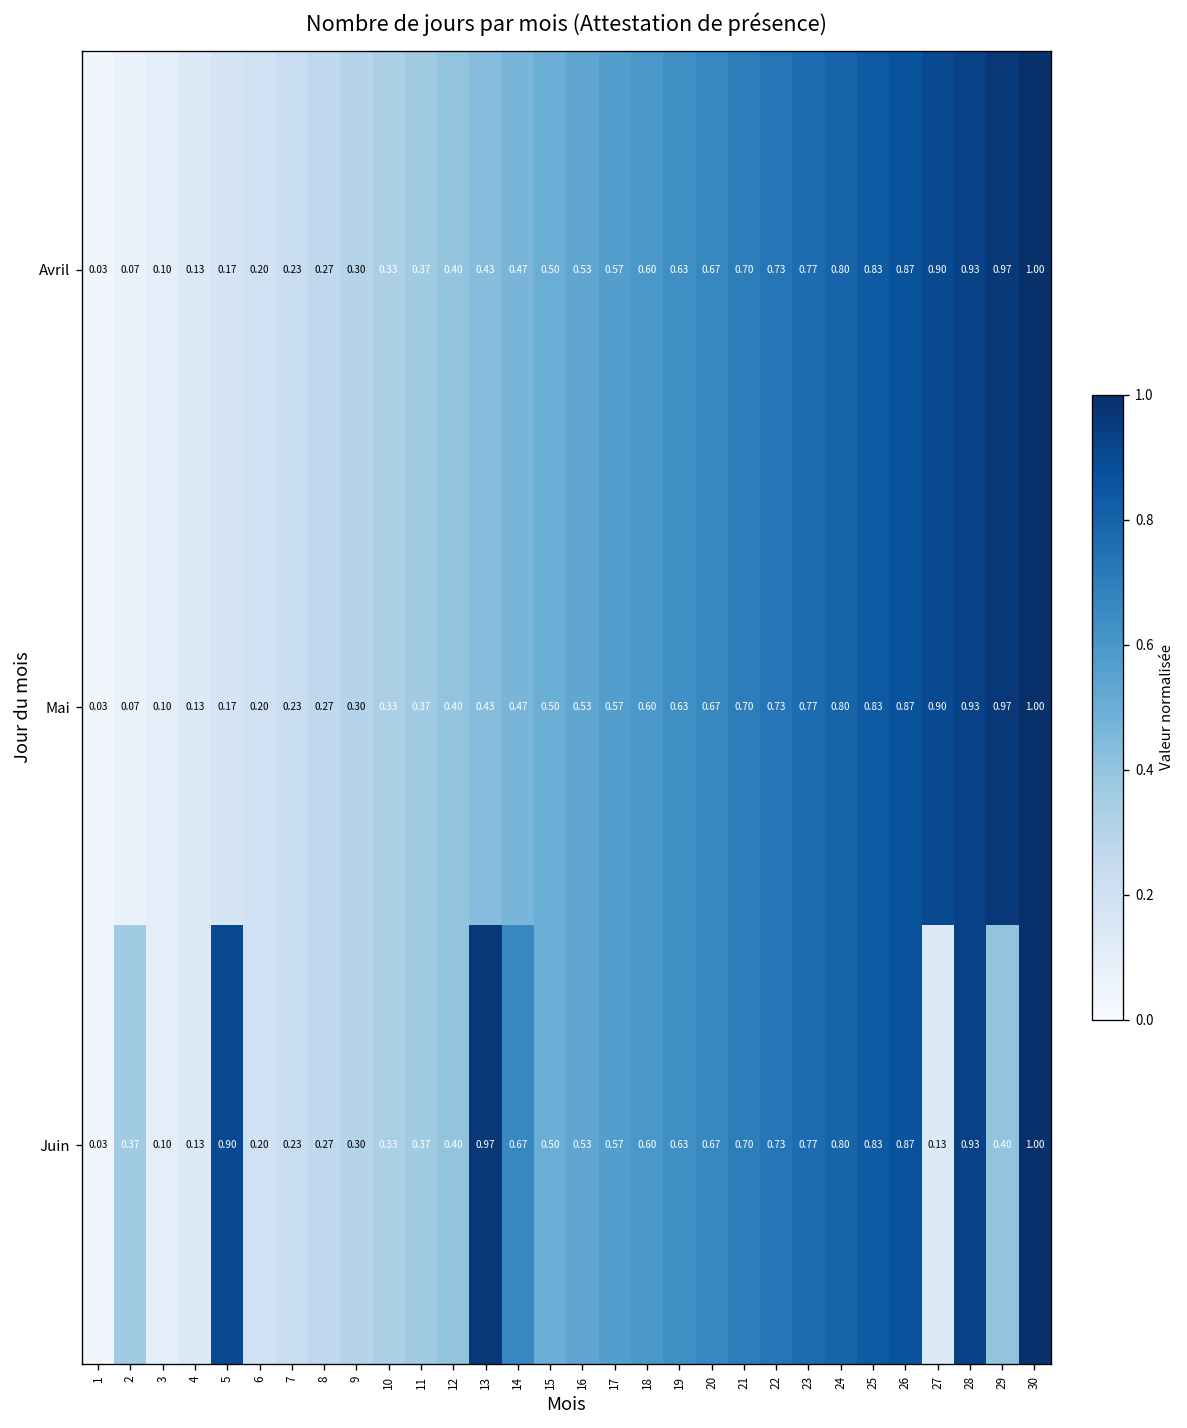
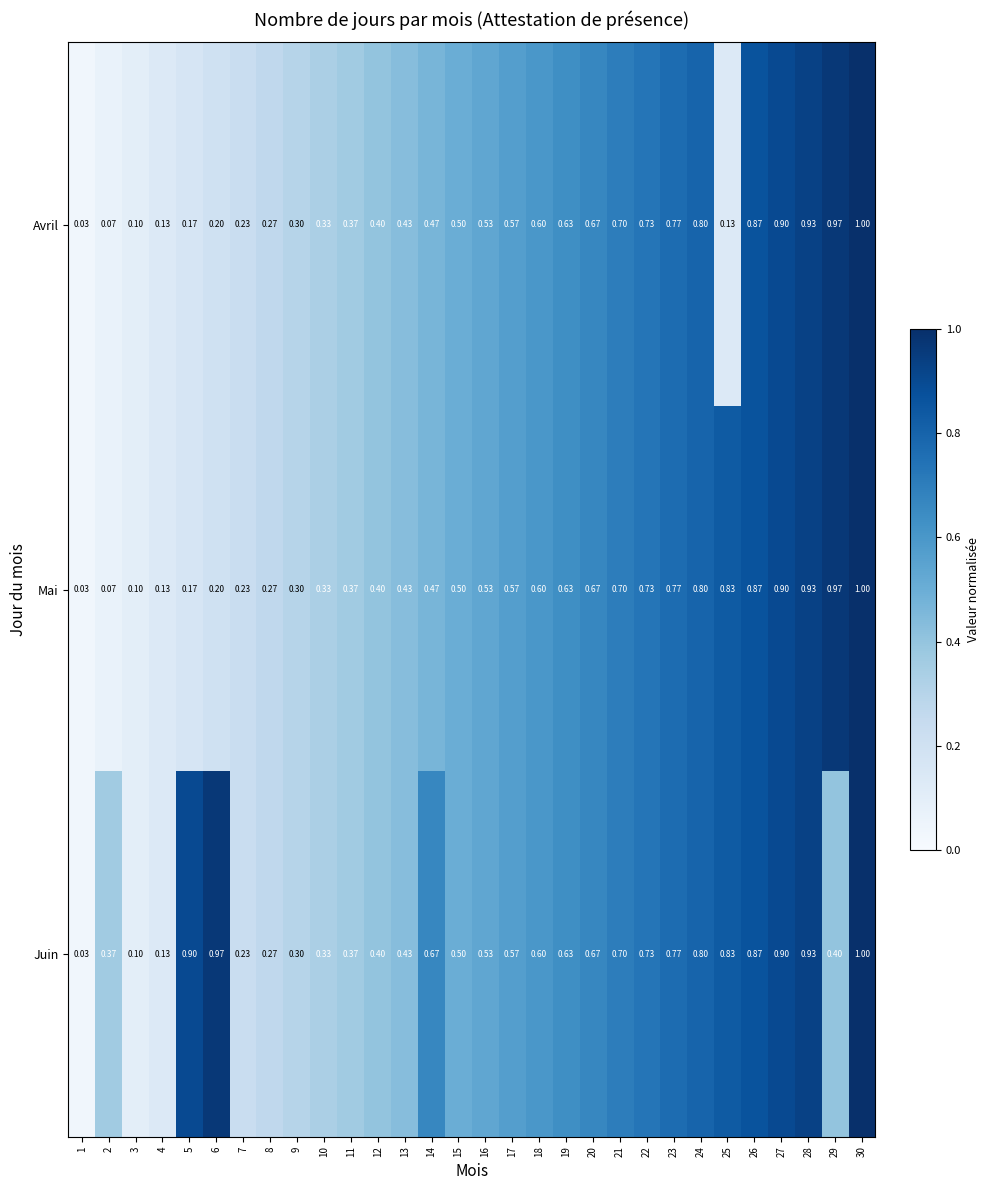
  {
    "Avril": {
      "1": 0.03,
      "2": 0.07,
      "3": 0.10,
      "4": 0.13,
      "5": 0.17,
      "6": 0.20,
      "7": 0.23,
      "8": 0.27,
      "9": 0.30,
      "10": 0.33,
      "11": 0.37,
      "12": 0.40,
      "13": 0.43,
      "14": 0.47,
      "15": 0.50,
      "16": 0.53,
      "17": 0.57,
      "18": 0.60,
      "19": 0.63,
      "20": 0.67,
      "21": 0.70,
      "22": 0.73,
      "23": 0.77,
      "24": 0.80,
-     "25": 0.83,
+     "25": 0.13,
      "26": 0.87,
      "27": 0.90,
      "28": 0.93,
      "29": 0.97,
      "30": 1.00
    },
    "Mai": {
      "1": 0.03,
      "2": 0.07,
      "3": 0.10,
      "4": 0.13,
      "5": 0.17,
      "6": 0.20,
      "7": 0.23,
      "8": 0.27,
      "9": 0.30,
      "10": 0.33,
      "11": 0.37,
      "12": 0.40,
      "13": 0.43,
      "14": 0.47,
      "15": 0.50,
      "16": 0.53,
      "17": 0.57,
      "18": 0.60,
      "19": 0.63,
      "20": 0.67,
      "21": 0.70,
      "22": 0.73,
      "23": 0.77,
      "24": 0.80,
      "25": 0.83,
      "26": 0.87,
      "27": 0.90,
      "28": 0.93,
      "29": 0.97,
      "30": 1.00
    },
    "Juin": {
      "1": 0.03,
      "2": 0.37,
      "3": 0.10,
      "4": 0.13,
      "5": 0.90,
-     "6": 0.20,
+     "6": 0.97,
      "7": 0.23,
      "8": 0.27,
      "9": 0.30,
      "10": 0.33,
      "11": 0.37,
      "12": 0.40,
-     "13": 0.97,
+     "13": 0.43,
      "14": 0.67,
      "15": 0.50,
      "16": 0.53,
      "17": 0.57,
      "18": 0.60,
      "19": 0.63,
      "20": 0.67,
      "21": 0.70,
      "22": 0.73,
      "23": 0.77,
      "24": 0.80,
      "25": 0.83,
      "26": 0.87,
-     "27": 0.13,
+     "27": 0.90,
      "28": 0.93,
      "29": 0.40,
      "30": 1.00
    }
  }
